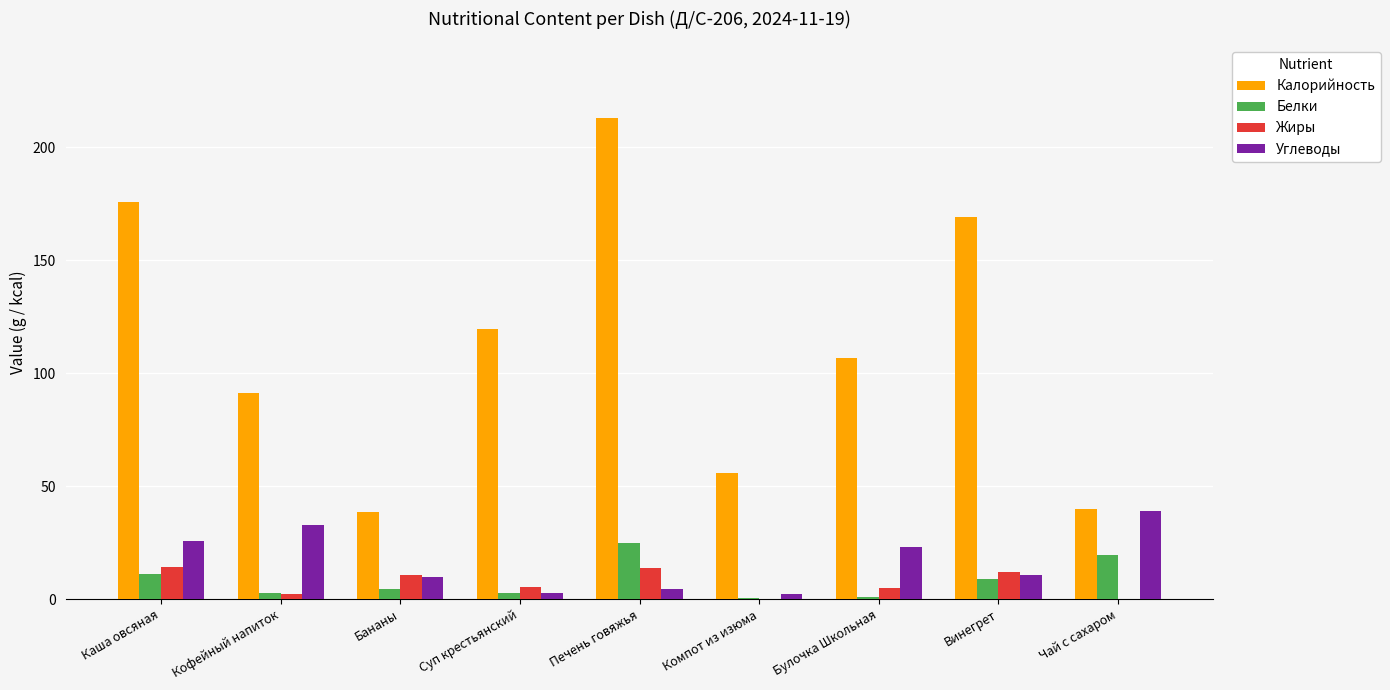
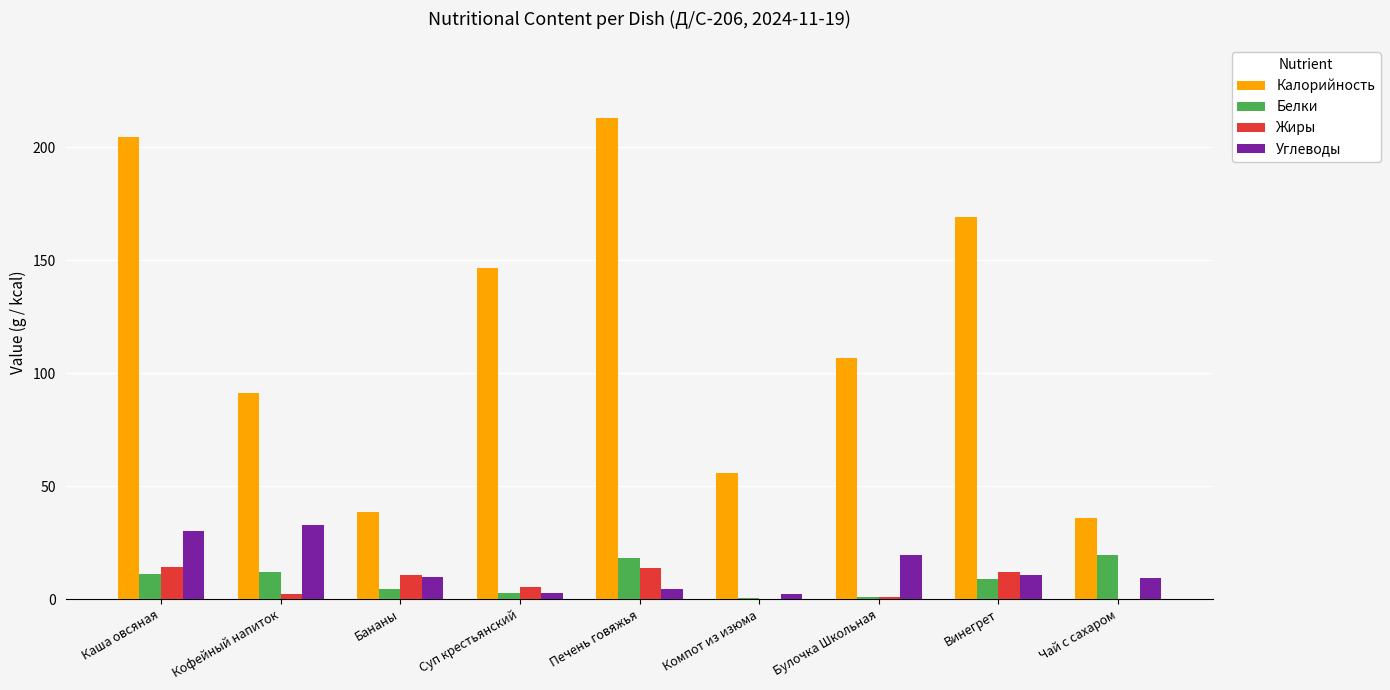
  {
    "Калорийность": {
-     "Каша овсяная": 176,
+     "Каша овсяная": 205,
      "Кофейный напиток": 91,
      "Бананы": 39,
-     "Суп крестьянский": 120,
+     "Суп крестьянский": 147,
      "Печень говяжья": 213,
      "Компот из изюма": 56,
      "Булочка Школьная": 107,
      "Винегрет": 169,
-     "Чай с сахаром": 40
+     "Чай с сахаром": 36
    },
    "Белки": {
      "Каша овсяная": 11,
-     "Кофейный напиток": 3,
+     "Кофейный напиток": 12,
      "Бананы": 5,
      "Суп крестьянский": 3,
-     "Печень говяжья": 25,
+     "Печень говяжья": 18,
      "Винегрет": 9,
      "Чай с сахаром": 19
    },
    "Жиры": {
      "Каша овсяная": 14,
      "Кофейный напиток": 2,
      "Бананы": 11,
      "Суп крестьянский": 5,
      "Печень говяжья": 14,
      "Компот из изюма": 0,
-     "Булочка Школьная": 5,
+     "Булочка Школьная": 1,
      "Винегрет": 12
    },
    "Углеводы": {
-     "Каша овсяная": 26,
+     "Каша овсяная": 30,
      "Кофейный напиток": 33,
      "Бананы": 10,
      "Суп крестьянский": 3,
      "Печень говяжья": 4,
      "Компот из изюма": 2,
-     "Булочка Школьная": 23,
+     "Булочка Школьная": 20,
      "Винегрет": 11,
-     "Чай с сахаром": 39
+     "Чай с сахаром": 9
    }
  }
